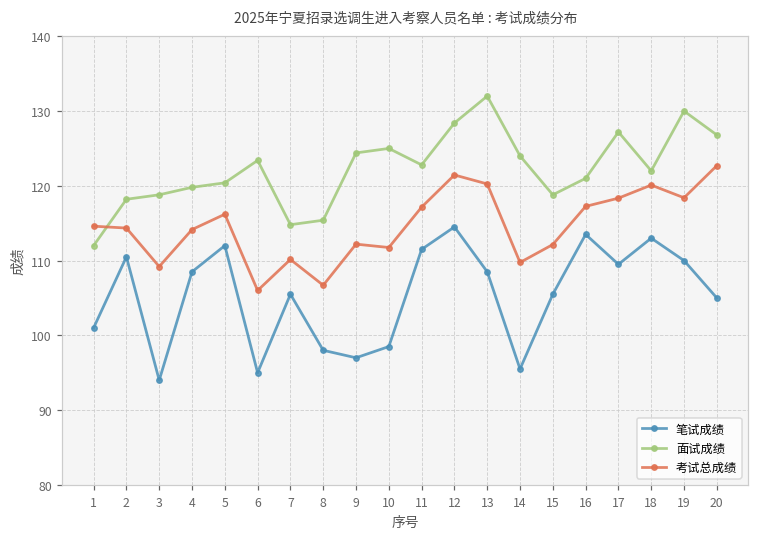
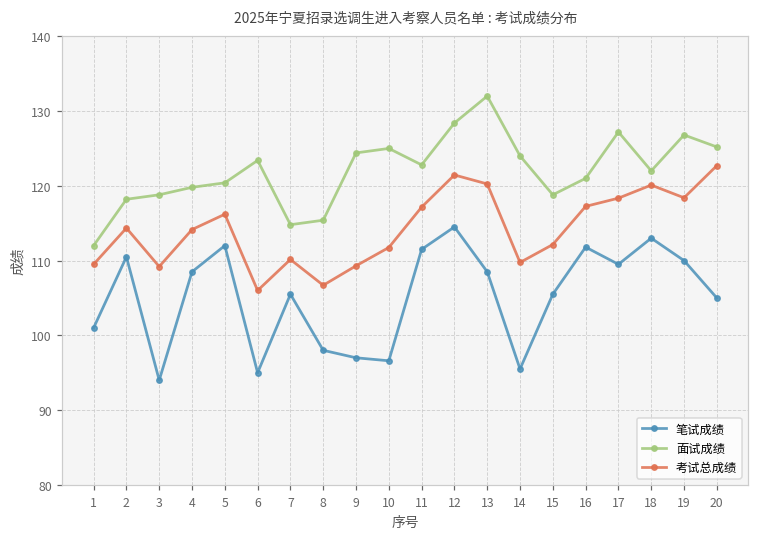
  {
    "笔试成绩": {
      "1": 101,
      "2": 111,
      "3": 94,
      "4": 109,
      "5": 112,
      "6": 95,
      "7": 106,
      "8": 98,
      "9": 97,
-     "10": 99,
+     "10": 97,
      "11": 112,
      "12": 115,
      "13": 109,
      "14": 96,
      "15": 106,
-     "16": 114,
+     "16": 112,
      "17": 110,
      "18": 113,
      "19": 110,
      "20": 105
    },
    "面试成绩": {
      "1": 112,
      "2": 118,
      "3": 119,
      "4": 120,
      "5": 120,
      "6": 123,
      "7": 115,
      "8": 115,
      "9": 124,
      "10": 125,
      "11": 123,
      "12": 128,
      "13": 132,
      "14": 124,
      "15": 119,
      "16": 121,
      "17": 127,
      "18": 122,
-     "19": 130,
-     "20": 127
+     "19": 127,
+     "20": 125
    },
    "考试总成绩": {
-     "1": 115,
+     "1": 110,
      "2": 114,
      "3": 109,
      "4": 114,
      "5": 116,
      "6": 106,
      "7": 110,
      "8": 107,
-     "9": 112,
+     "9": 109,
      "10": 112,
      "11": 117,
      "12": 121,
      "13": 120,
      "14": 110,
      "15": 112,
      "16": 117,
      "17": 118,
      "18": 120,
      "19": 118,
      "20": 123
    }
  }
